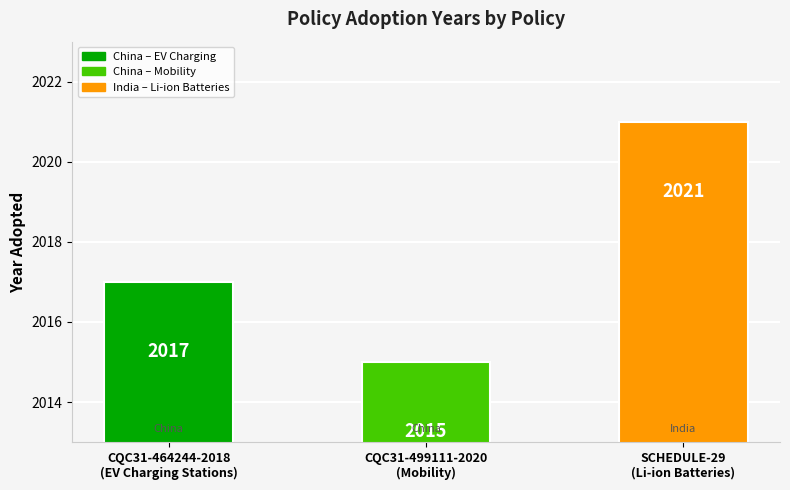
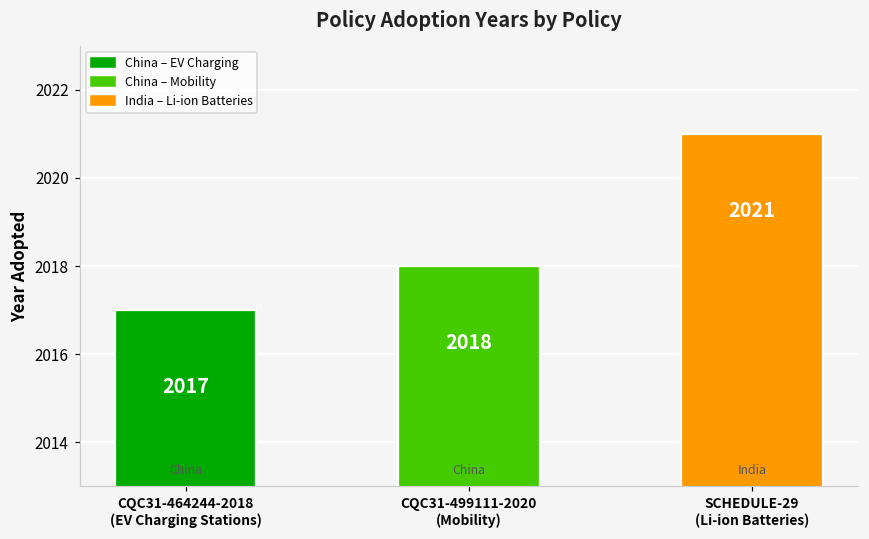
  {
    "CQC31-464244-2018 (EV Charging Stations)": 2017,
-   "CQC31-499111-2020 (Mobility)": 2015,
+   "CQC31-499111-2020 (Mobility)": 2018,
    "SCHEDULE-29 (Li-ion Batteries)": 2021
  }
